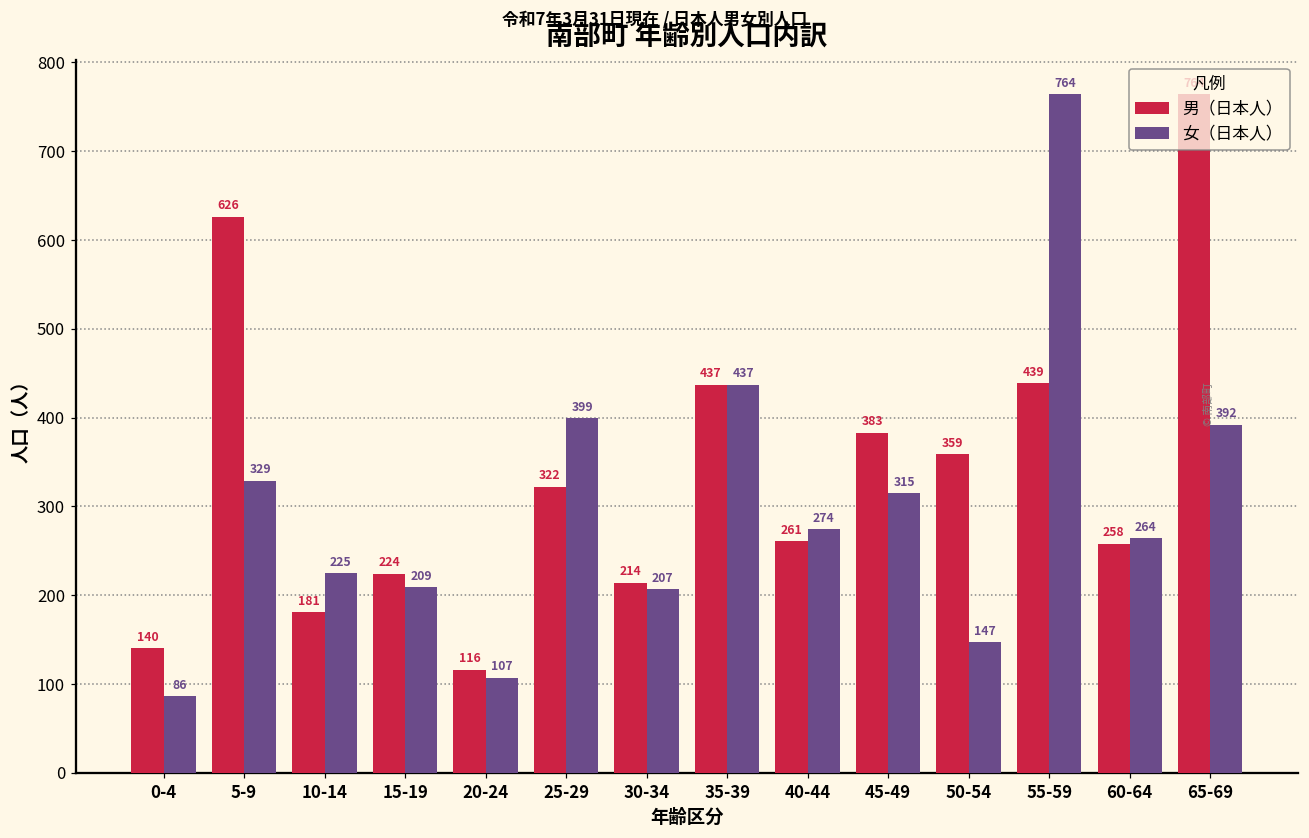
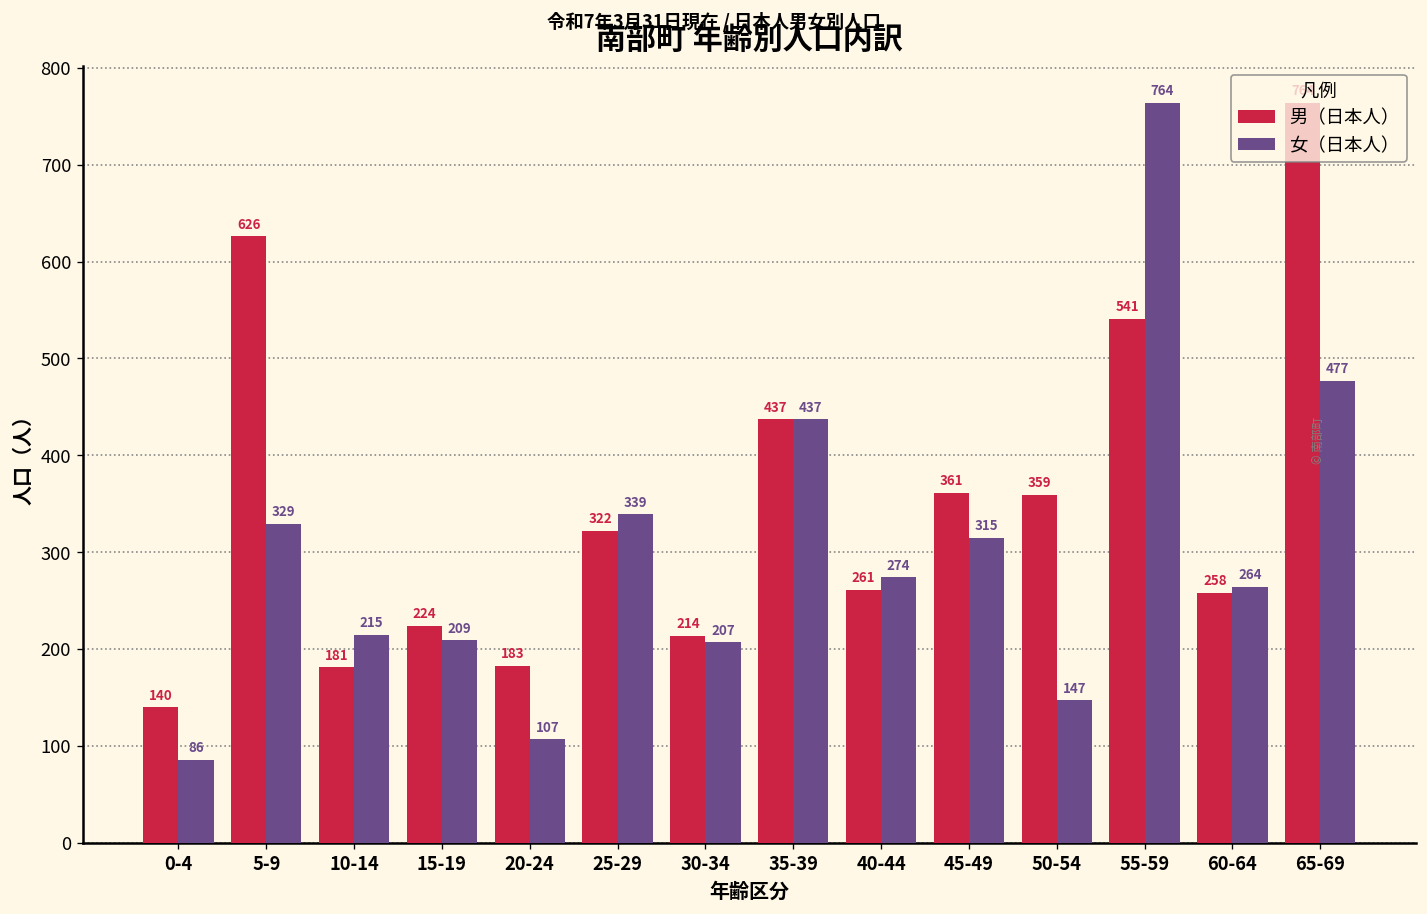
  {
    "男（日本人）": {
      "0-4": 140,
      "5-9": 626,
      "10-14": 181,
      "15-19": 224,
-     "20-24": 116,
+     "20-24": 183,
      "25-29": 322,
      "30-34": 214,
      "35-39": 437,
      "40-44": 261,
-     "45-49": 383,
+     "45-49": 361,
      "50-54": 359,
-     "55-59": 439,
+     "55-59": 541,
      "60-64": 258
    },
    "女（日本人）": {
      "0-4": 86,
      "5-9": 329,
-     "10-14": 225,
+     "10-14": 215,
      "15-19": 209,
      "20-24": 107,
-     "25-29": 399,
+     "25-29": 339,
      "30-34": 207,
      "35-39": 437,
      "40-44": 274,
      "45-49": 315,
      "50-54": 147,
      "55-59": 764,
      "60-64": 264,
-     "65-69": 392
+     "65-69": 477
    }
  }
